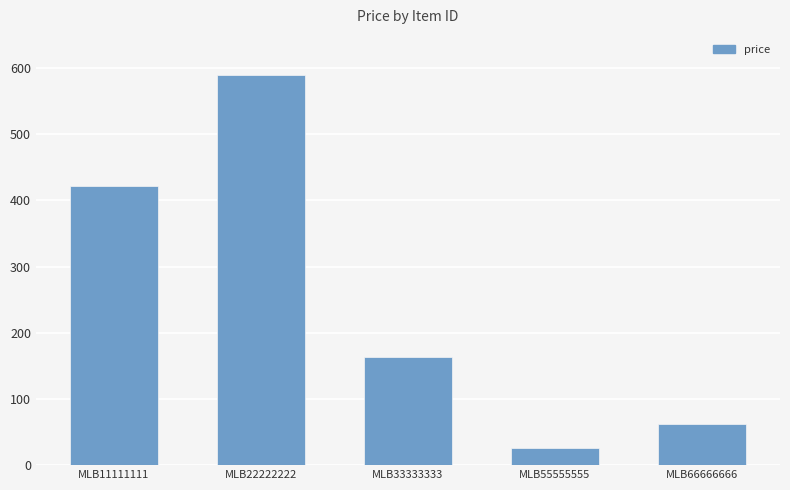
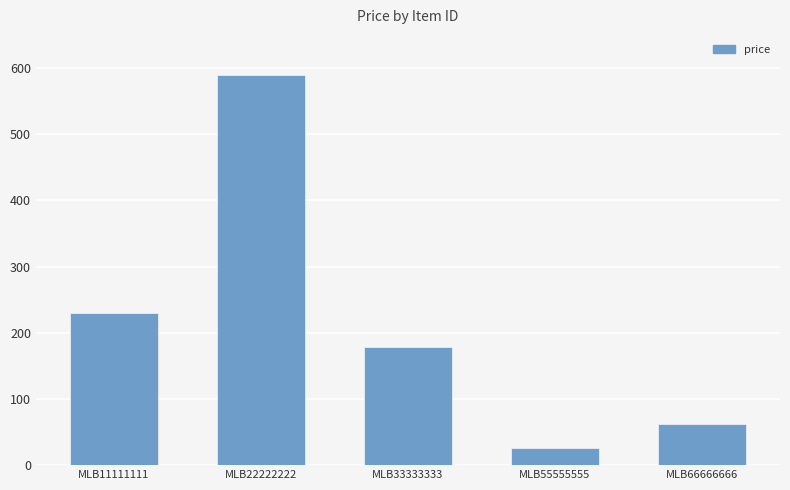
  {
-   "MLB11111111": 420,
+   "MLB11111111": 230,
    "MLB22222222": 590,
-   "MLB33333333": 160,
+   "MLB33333333": 180,
    "MLB55555555": 30,
    "MLB66666666": 60
  }
